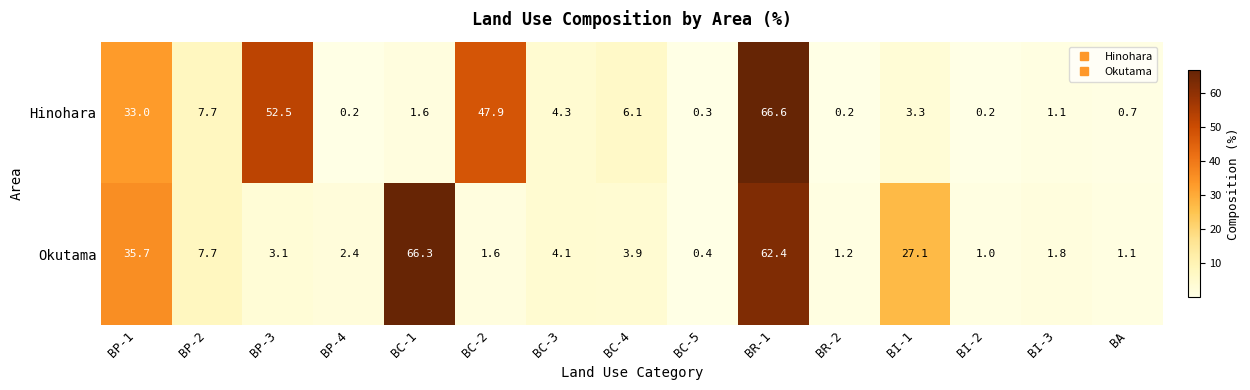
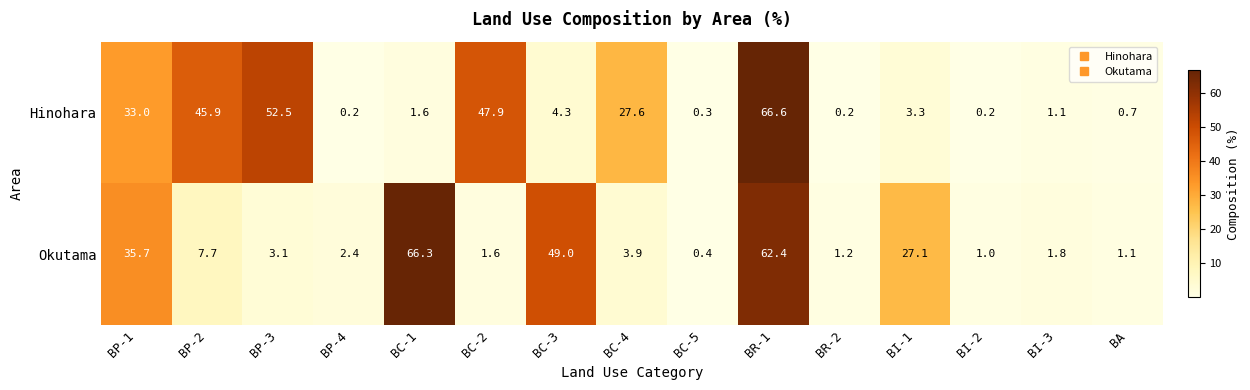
  {
    "Hinohara": {
      "BP-1": 33.0,
-     "BP-2": 7.7,
+     "BP-2": 45.9,
      "BP-3": 52.5,
      "BP-4": 0.2,
      "BC-1": 1.6,
      "BC-2": 47.9,
      "BC-3": 4.3,
-     "BC-4": 6.1,
+     "BC-4": 27.6,
      "BC-5": 0.3,
      "BR-1": 66.6,
      "BR-2": 0.2,
      "BI-1": 3.3,
      "BI-2": 0.2,
      "BI-3": 1.1,
      "BA": 0.7
    },
    "Okutama": {
      "BP-1": 35.7,
      "BP-2": 7.7,
      "BP-3": 3.1,
      "BP-4": 2.4,
      "BC-1": 66.3,
      "BC-2": 1.6,
-     "BC-3": 4.1,
+     "BC-3": 49.0,
      "BC-4": 3.9,
      "BC-5": 0.4,
      "BR-1": 62.4,
      "BR-2": 1.2,
      "BI-1": 27.1,
      "BI-2": 1.0,
      "BI-3": 1.8,
      "BA": 1.1
    }
  }
